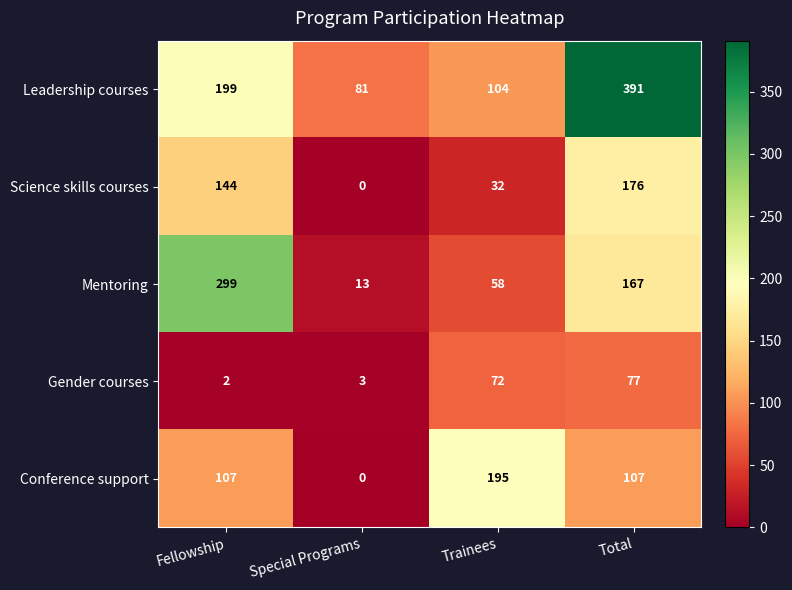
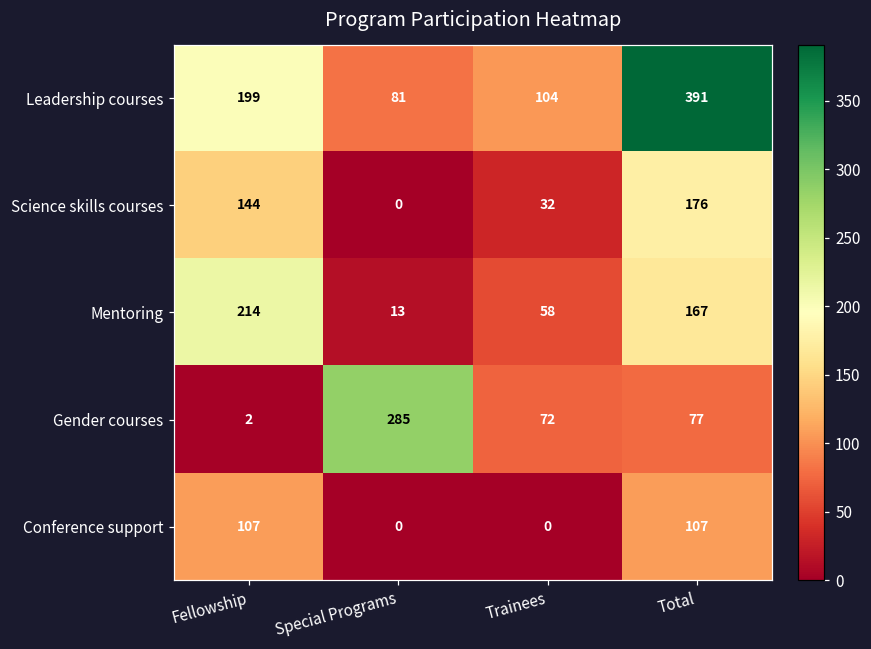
  {
    "Leadership courses": {
      "Fellowship": 199,
      "Special Programs": 81,
      "Trainees": 104,
      "Total": 391
    },
    "Science skills courses": {
      "Fellowship": 144,
      "Special Programs": 0,
      "Trainees": 32,
      "Total": 176
    },
    "Mentoring": {
-     "Fellowship": 299,
+     "Fellowship": 214,
      "Special Programs": 13,
      "Trainees": 58,
      "Total": 167
    },
    "Gender courses": {
      "Fellowship": 2,
-     "Special Programs": 3,
+     "Special Programs": 285,
      "Trainees": 72,
      "Total": 77
    },
    "Conference support": {
      "Fellowship": 107,
      "Special Programs": 0,
-     "Trainees": 195,
+     "Trainees": 0,
      "Total": 107
    }
  }
